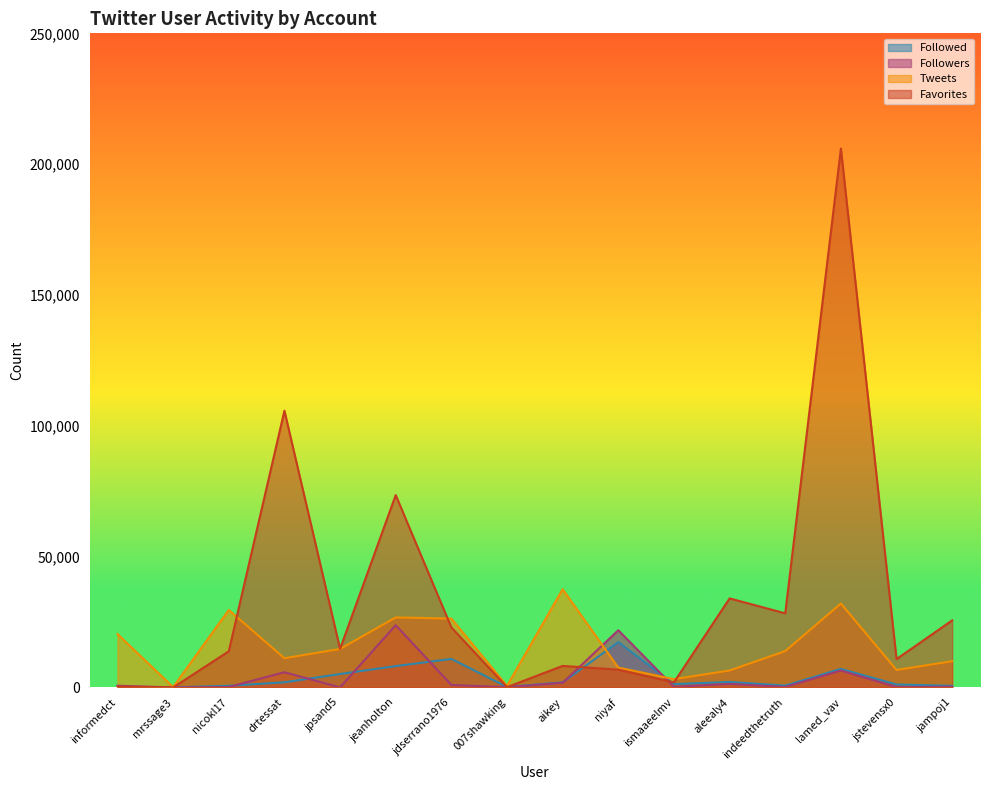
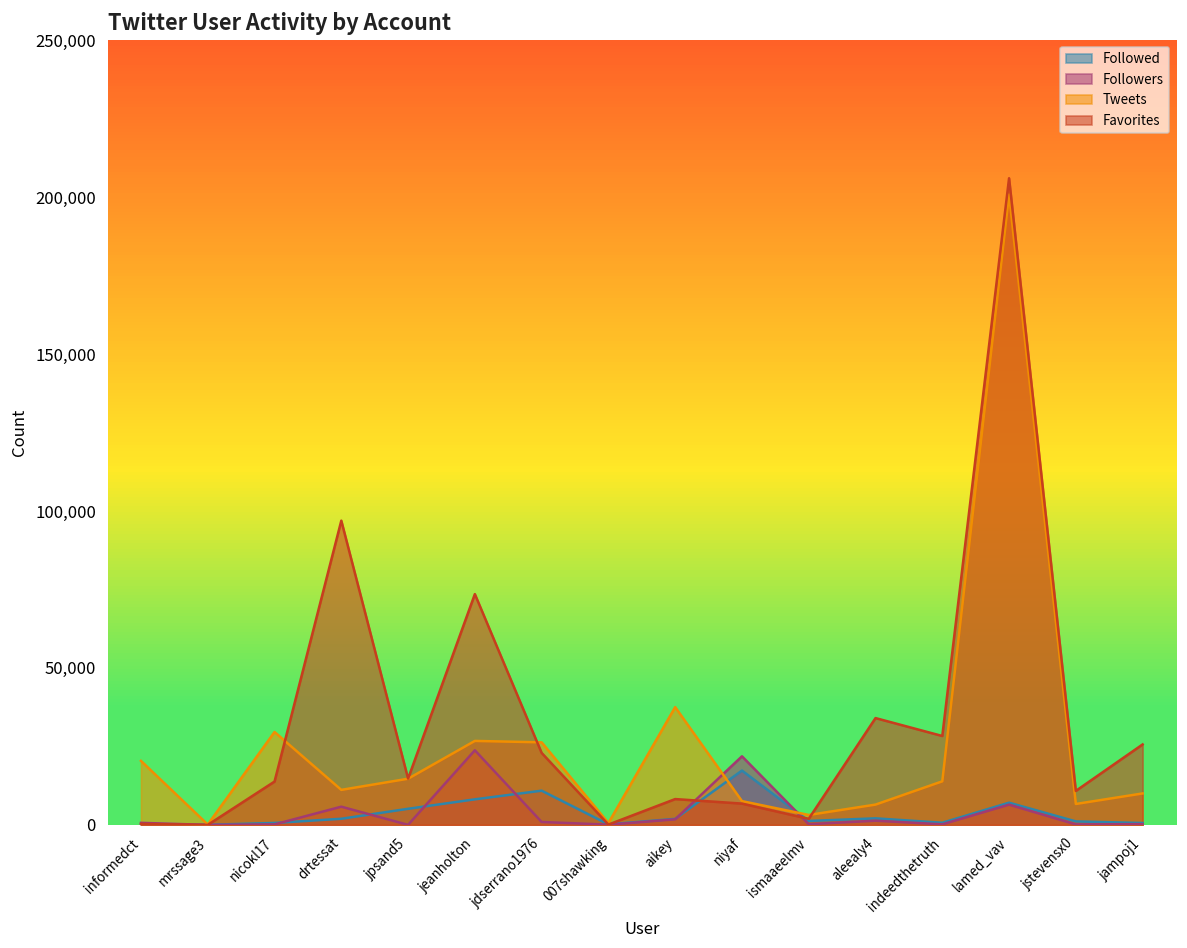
  {
    "Followed": {
      "drtessat": "2,000",
      "jpsand5": "5,000",
      "jeanholton": "8,000",
      "jdserrano1976": "11,000",
      "niyaf": "17,000"
    },
    "Followers": {
      "drtessat": "6,000",
      "jpsand5": "0",
      "jeanholton": "24,000",
      "jdserrano1976": "1,000",
      "niyaf": "22,000",
      "ismaaeelmv": "0"
    },
    "Tweets": {
      "informedct": "20,000",
      "nicokl17": "30,000",
      "drtessat": "11,000",
      "jeanholton": "27,000",
      "jdserrano1976": "26,000",
      "aikey": "38,000",
      "ismaaeelmv": "3,000",
      "aleealy4": "6,000",
      "indeedthetruth": "14,000",
-     "lamed_vav": "32,000",
+     "lamed_vav": "201,000",
      "jstevensx0": "7,000",
      "jampoj1": "10,000"
    },
    "Favorites": {
      "nicokl17": "14,000",
-     "drtessat": "106,000",
+     "drtessat": "97,000",
      "jeanholton": "74,000",
      "jdserrano1976": "23,000",
      "aikey": "8,000",
      "aleealy4": "34,000",
      "indeedthetruth": "28,000",
      "lamed_vav": "206,000",
      "jstevensx0": "11,000",
      "jampoj1": "26,000"
    }
  }
